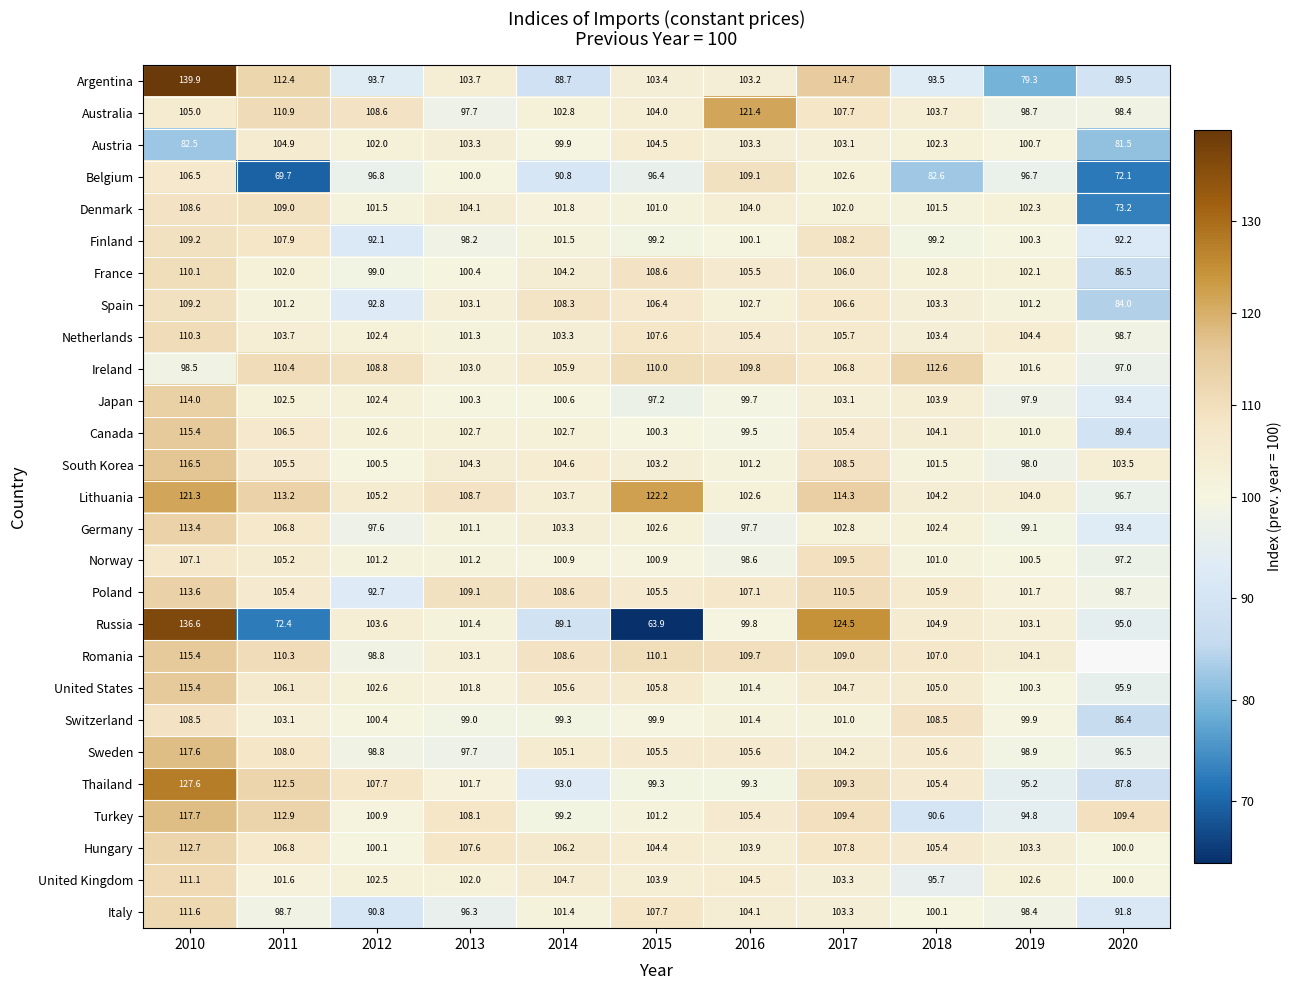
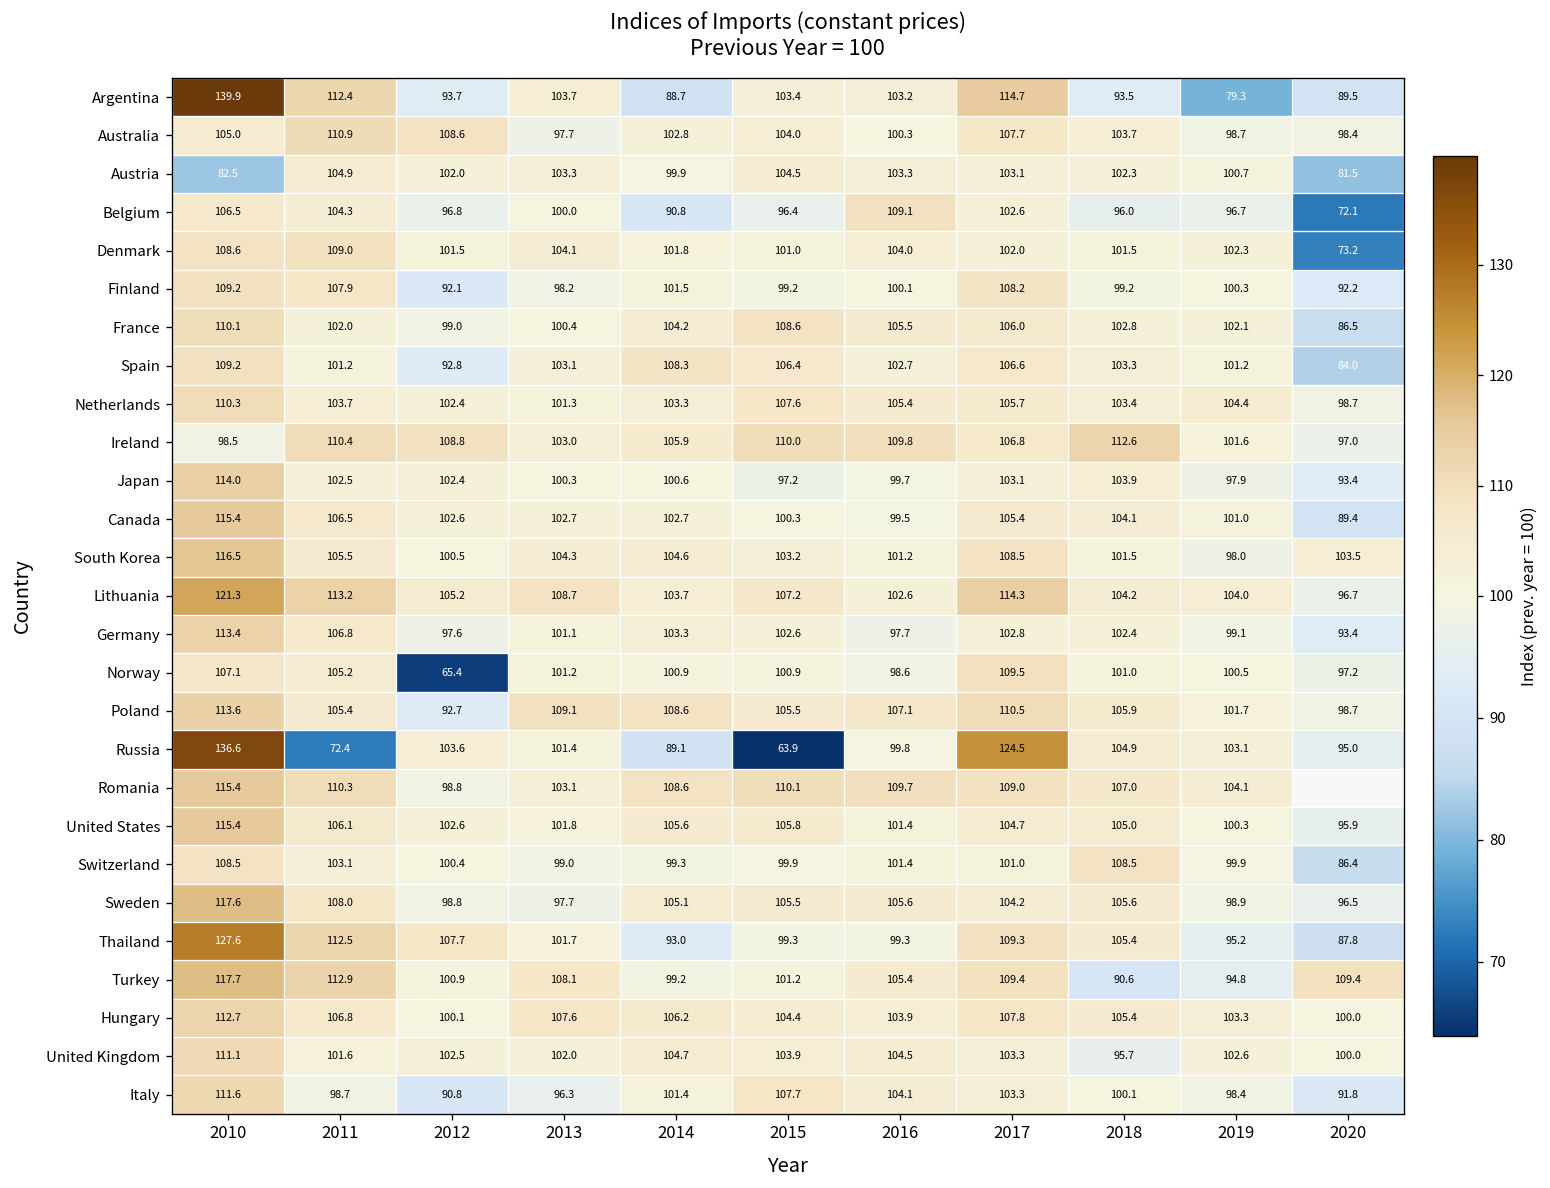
  {
    "Australia": {
      "2010": 105.0,
      "2011": 110.9,
      "2012": 108.6,
      "2013": 97.7,
      "2014": 102.8,
      "2015": 104.0,
-     "2016": 121.4,
+     "2016": 100.3,
      "2017": 107.7,
      "2018": 103.7,
      "2019": 98.7,
      "2020": 98.4
    },
    "Belgium": {
      "2010": 106.5,
-     "2011": 69.7,
+     "2011": 104.3,
      "2012": 96.8,
      "2013": 100.0,
      "2014": 90.8,
      "2015": 96.4,
      "2016": 109.1,
      "2017": 102.6,
-     "2018": 82.6,
+     "2018": 96.0,
      "2019": 96.7,
      "2020": 72.1
    },
    "Lithuania": {
      "2010": 121.3,
      "2011": 113.2,
      "2012": 105.2,
      "2013": 108.7,
      "2014": 103.7,
-     "2015": 122.2,
+     "2015": 107.2,
      "2016": 102.6,
      "2017": 114.3,
      "2018": 104.2,
      "2019": 104.0,
      "2020": 96.7
    },
    "Norway": {
      "2010": 107.1,
      "2011": 105.2,
-     "2012": 101.2,
+     "2012": 65.4,
      "2013": 101.2,
      "2014": 100.9,
      "2015": 100.9,
      "2016": 98.6,
      "2017": 109.5,
      "2018": 101.0,
      "2019": 100.5,
      "2020": 97.2
    }
  }
